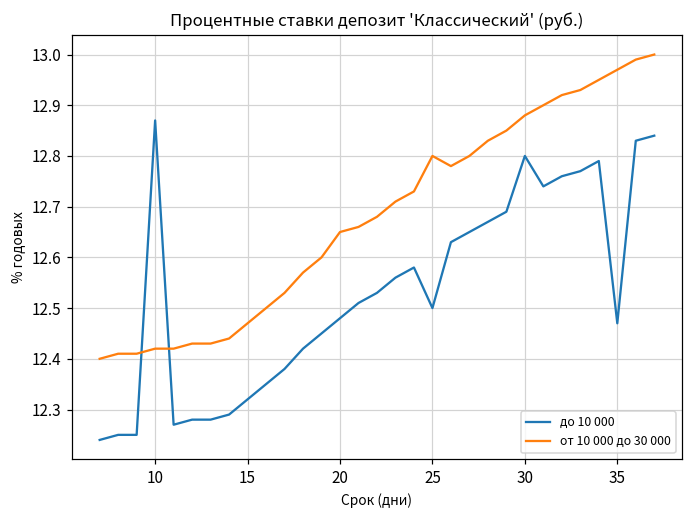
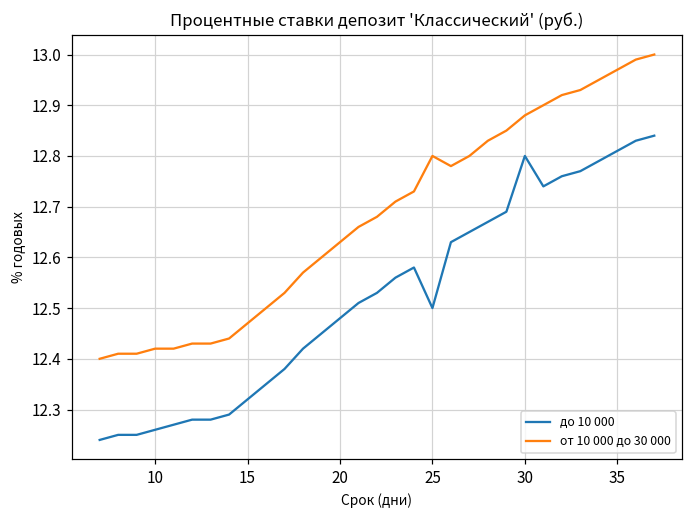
  {
    "до 10 000": {
-     "10": 12.87,
+     "10": 12.26,
      "15": 12.32,
      "20": 12.48,
      "25": 12.50,
      "30": 12.80,
-     "35": 12.47
+     "35": 12.81
    },
    "от 10 000 до 30 000": {
      "10": 12.42,
      "15": 12.47,
-     "20": 12.65,
+     "20": 12.63,
      "25": 12.80,
      "30": 12.88,
      "35": 12.97
    }
  }
